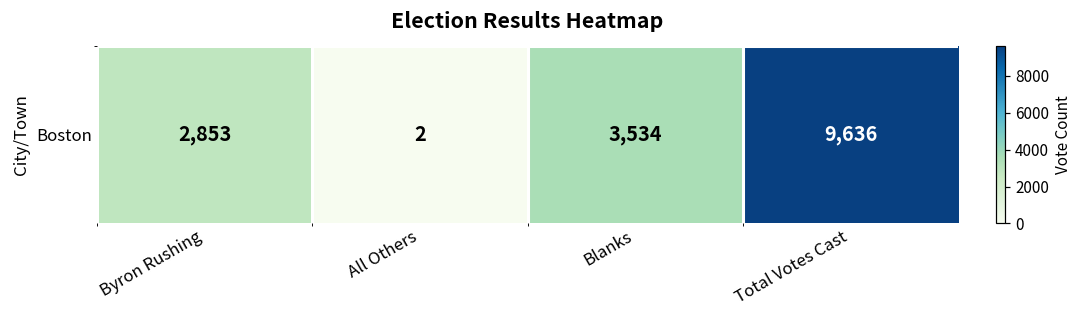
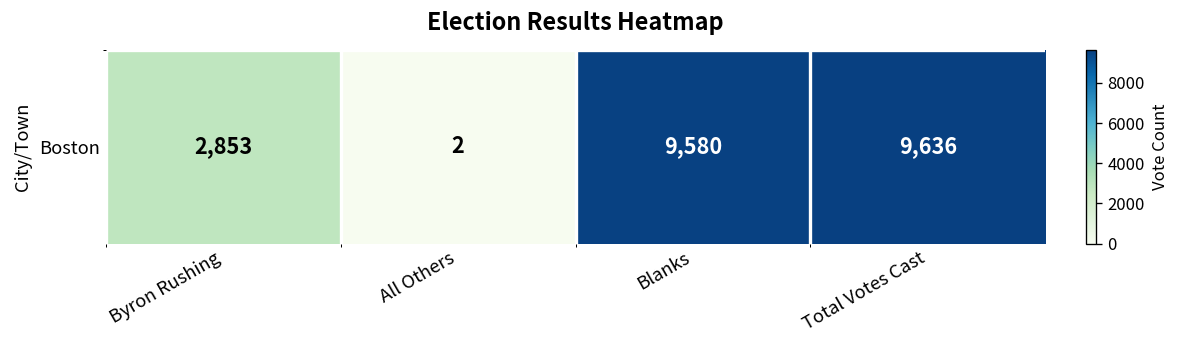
  {
    "Boston": {
      "Byron Rushing": "2,853",
      "All Others": "2",
-     "Blanks": "3,534",
+     "Blanks": "9,580",
      "Total Votes Cast": "9,636"
    }
  }
